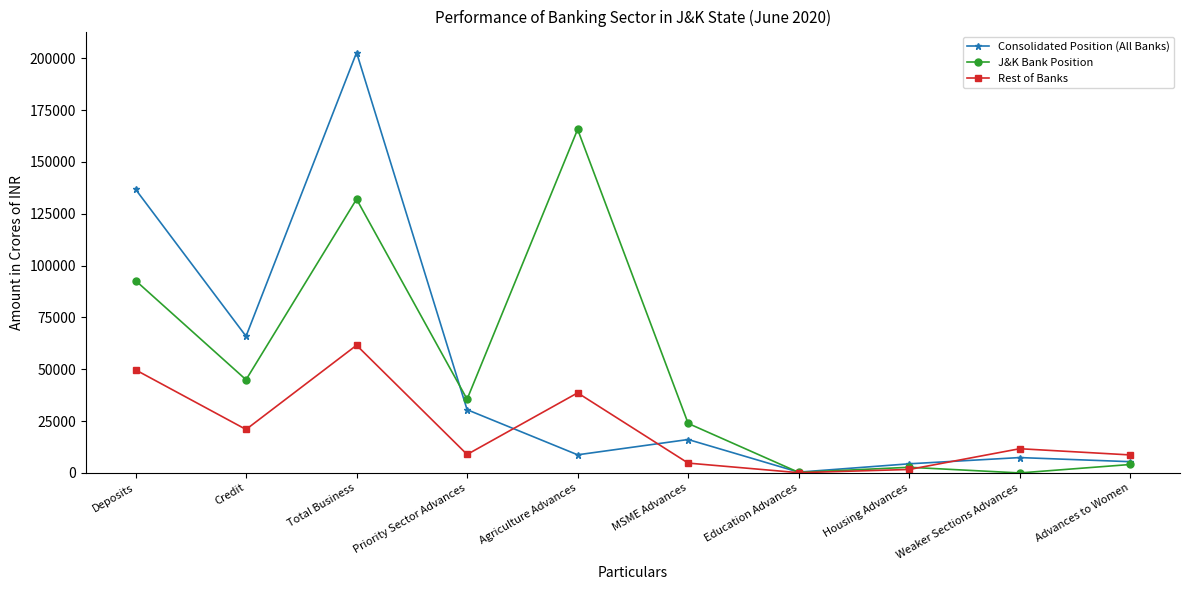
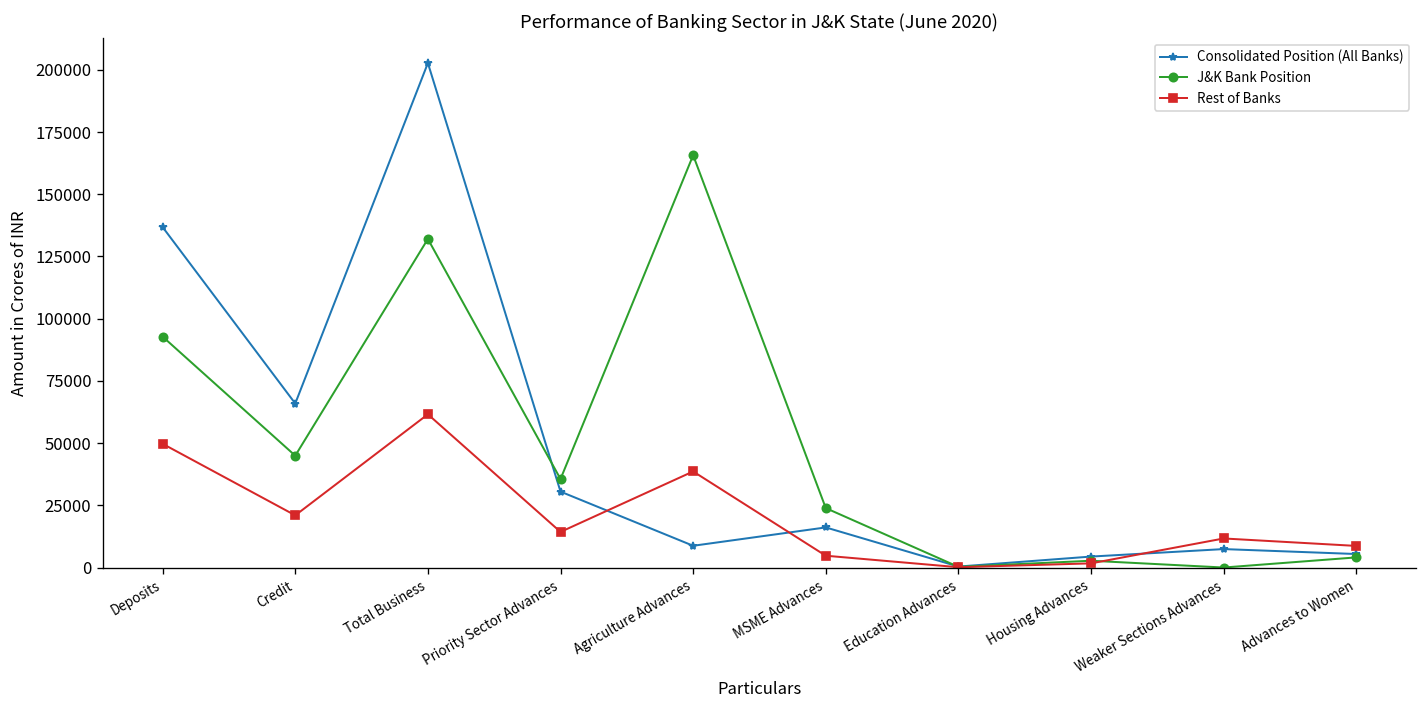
  {
    "Consolidated Position (All Banks)": {
      "Deposits": 137000,
      "Credit": 66000,
      "Total Business": 203000,
      "Priority Sector Advances": 31000,
      "Agriculture Advances": 9000,
      "MSME Advances": 16000,
      "Housing Advances": 4000,
      "Weaker Sections Advances": 7000,
      "Advances to Women": 5000
    },
    "J&K Bank Position": {
      "Deposits": 93000,
      "Credit": 45000,
      "Total Business": 132000,
      "Priority Sector Advances": 36000,
      "Agriculture Advances": 166000,
      "MSME Advances": 24000,
      "Weaker Sections Advances": 0,
      "Advances to Women": 4000
    },
    "Rest of Banks": {
      "Deposits": 50000,
      "Credit": 21000,
      "Total Business": 62000,
-     "Priority Sector Advances": 9000,
+     "Priority Sector Advances": 14000,
      "Agriculture Advances": 39000,
      "MSME Advances": 5000,
      "Weaker Sections Advances": 12000,
      "Advances to Women": 9000
    }
  }
